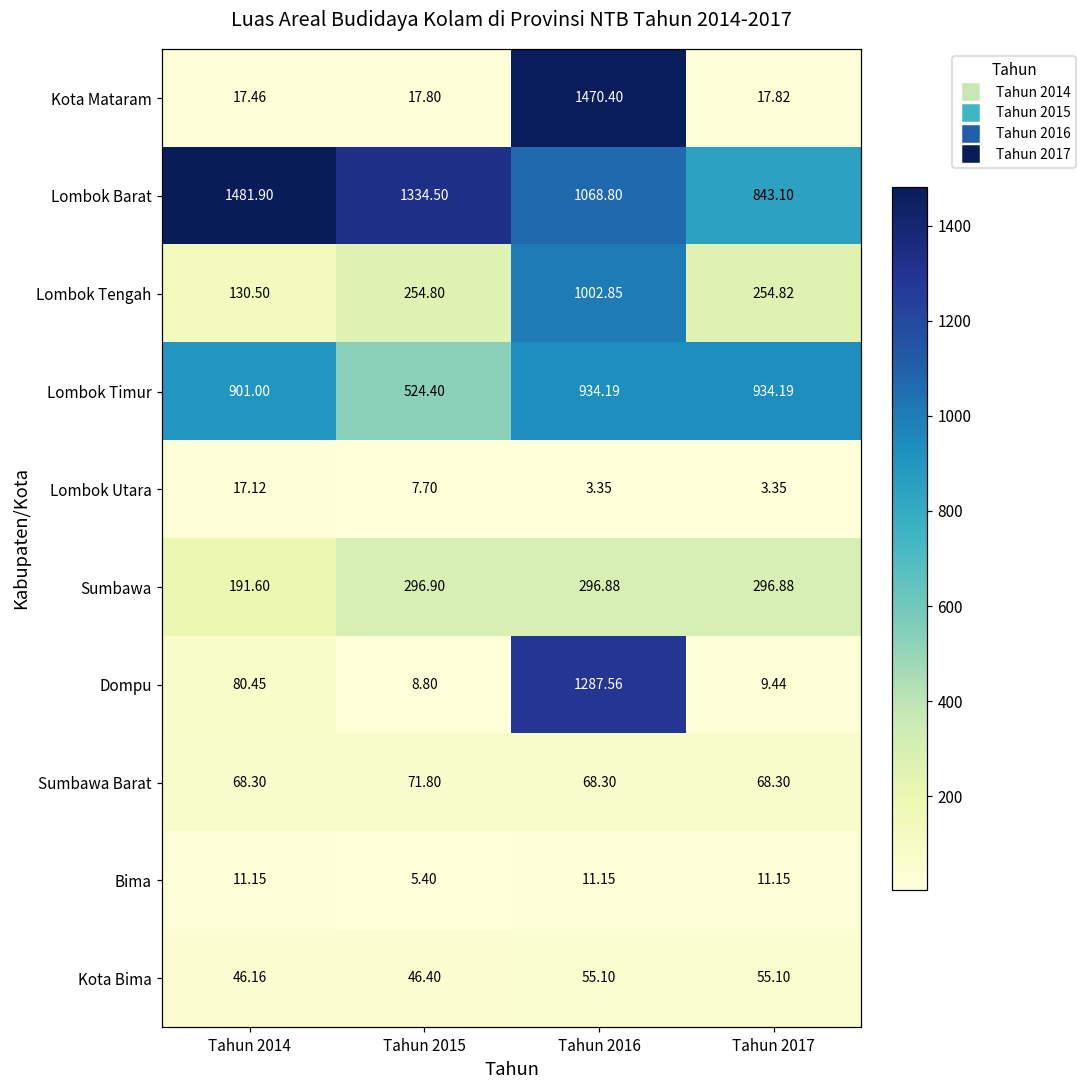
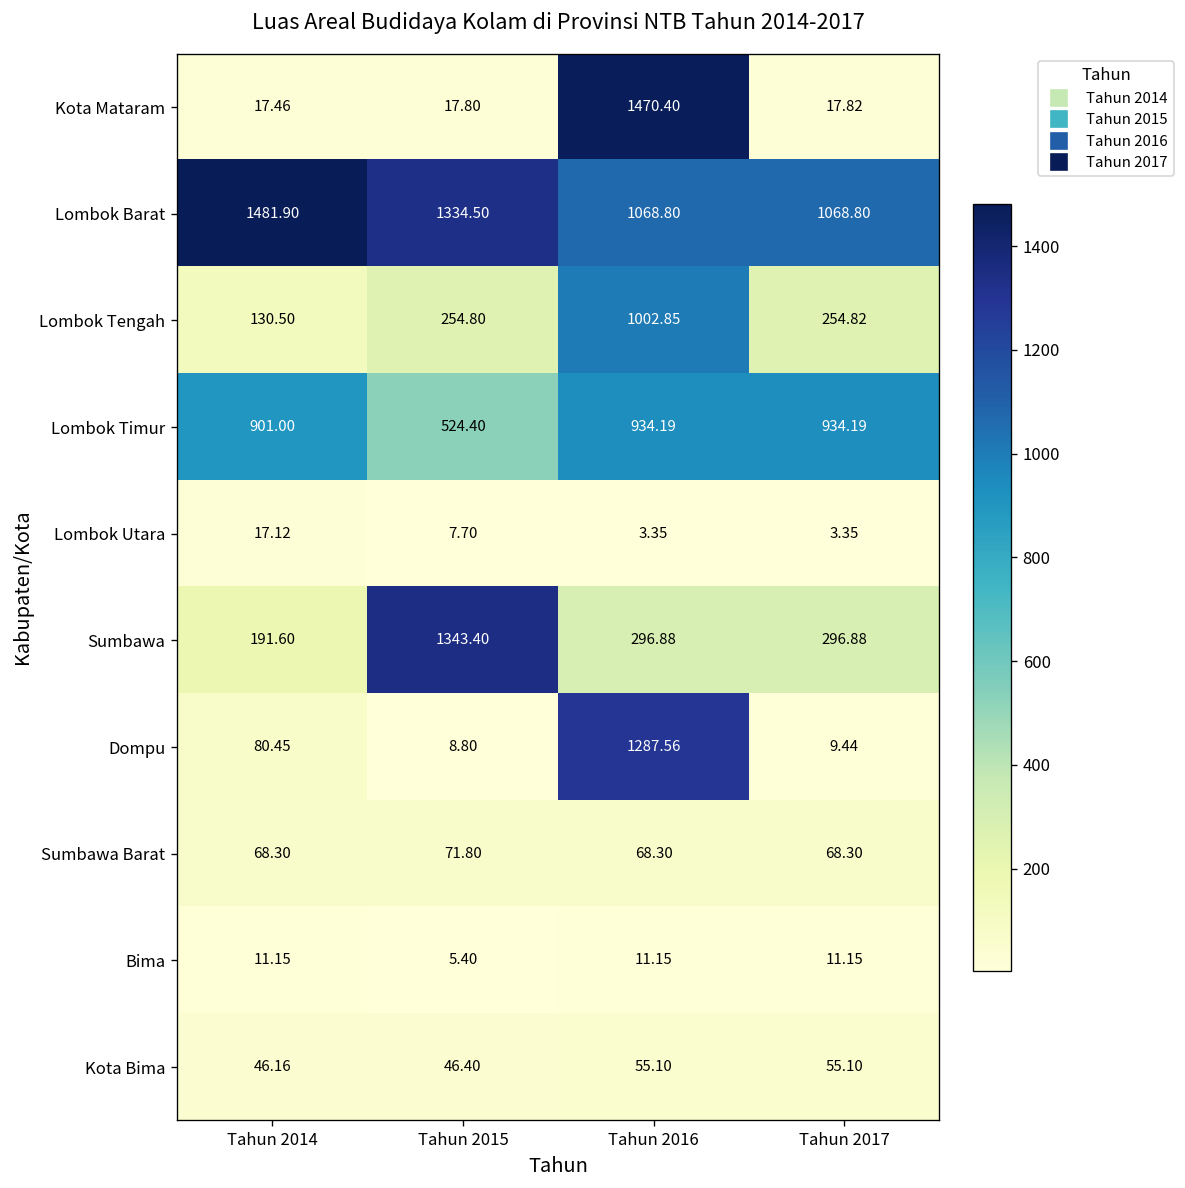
  {
    "Kota Mataram": {
      "Tahun 2014": 17.46,
      "Tahun 2015": 17.80,
      "Tahun 2016": 1470.40,
      "Tahun 2017": 17.82
    },
    "Lombok Barat": {
      "Tahun 2014": 1481.90,
      "Tahun 2015": 1334.50,
      "Tahun 2016": 1068.80,
-     "Tahun 2017": 843.10
+     "Tahun 2017": 1068.80
    },
    "Lombok Tengah": {
      "Tahun 2014": 130.50,
      "Tahun 2015": 254.80,
      "Tahun 2016": 1002.85,
      "Tahun 2017": 254.82
    },
    "Lombok Timur": {
      "Tahun 2014": 901.00,
      "Tahun 2015": 524.40,
      "Tahun 2016": 934.19,
      "Tahun 2017": 934.19
    },
    "Lombok Utara": {
      "Tahun 2014": 17.12,
      "Tahun 2015": 7.70,
      "Tahun 2016": 3.35,
      "Tahun 2017": 3.35
    },
    "Sumbawa": {
      "Tahun 2014": 191.60,
-     "Tahun 2015": 296.90,
+     "Tahun 2015": 1343.40,
      "Tahun 2016": 296.88,
      "Tahun 2017": 296.88
    },
    "Dompu": {
      "Tahun 2014": 80.45,
      "Tahun 2015": 8.80,
      "Tahun 2016": 1287.56,
      "Tahun 2017": 9.44
    },
    "Sumbawa Barat": {
      "Tahun 2014": 68.30,
      "Tahun 2015": 71.80,
      "Tahun 2016": 68.30,
      "Tahun 2017": 68.30
    },
    "Bima": {
      "Tahun 2014": 11.15,
      "Tahun 2015": 5.40,
      "Tahun 2016": 11.15,
      "Tahun 2017": 11.15
    },
    "Kota Bima": {
      "Tahun 2014": 46.16,
      "Tahun 2015": 46.40,
      "Tahun 2016": 55.10,
      "Tahun 2017": 55.10
    }
  }
